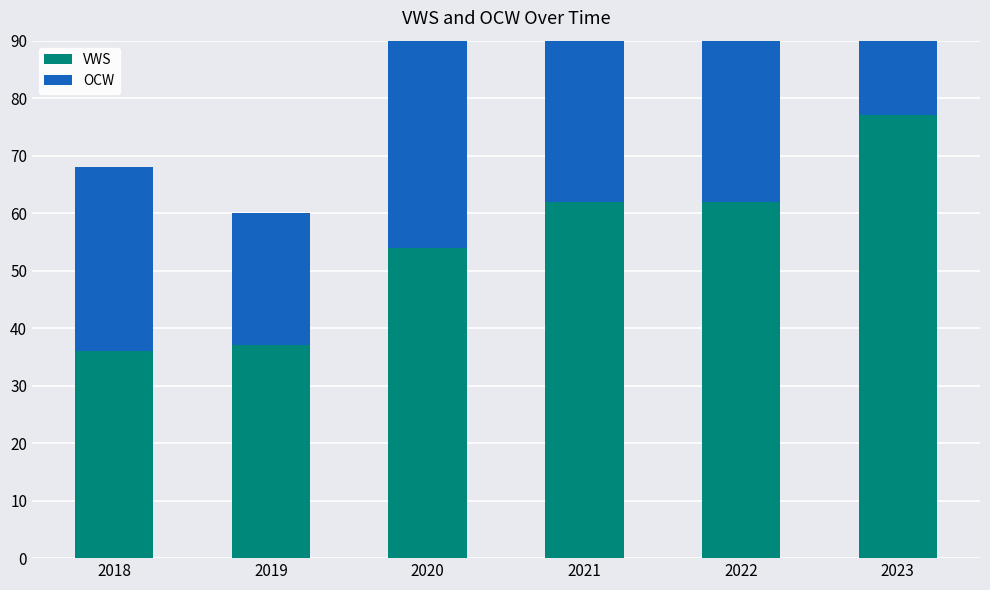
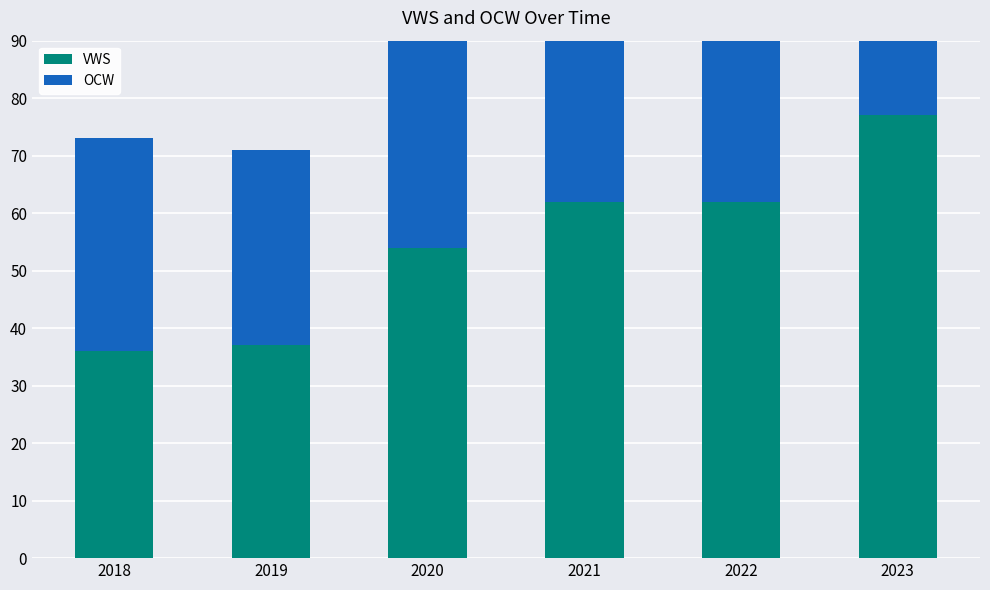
  {
    "VWS": {
      "2018": 36,
      "2019": 37,
      "2020": 54,
      "2021": 62,
      "2022": 62,
      "2023": 77
    },
    "OCW": {
-     "2018": 32,
-     "2019": 23
+     "2018": 37,
+     "2019": 34
    }
  }
